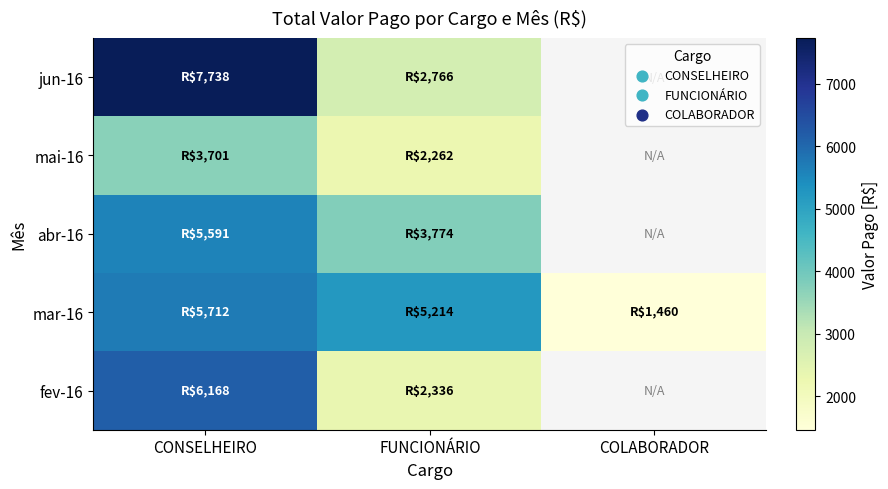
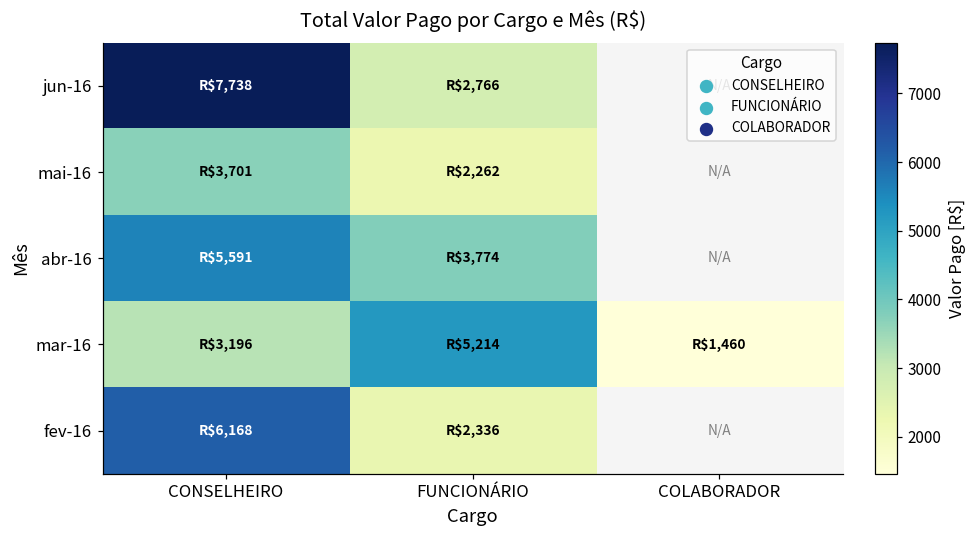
  {
    "jun-16": {
      "CONSELHEIRO": "$7,738",
      "FUNCIONÁRIO": "$2,766"
    },
    "mai-16": {
      "CONSELHEIRO": "$3,701",
      "FUNCIONÁRIO": "$2,262"
    },
    "abr-16": {
      "CONSELHEIRO": "$5,591",
      "FUNCIONÁRIO": "$3,774"
    },
    "mar-16": {
-     "CONSELHEIRO": "$5,712",
+     "CONSELHEIRO": "$3,196",
      "FUNCIONÁRIO": "$5,214",
      "COLABORADOR": "$1,460"
    },
    "fev-16": {
      "CONSELHEIRO": "$6,168",
      "FUNCIONÁRIO": "$2,336"
    }
  }
